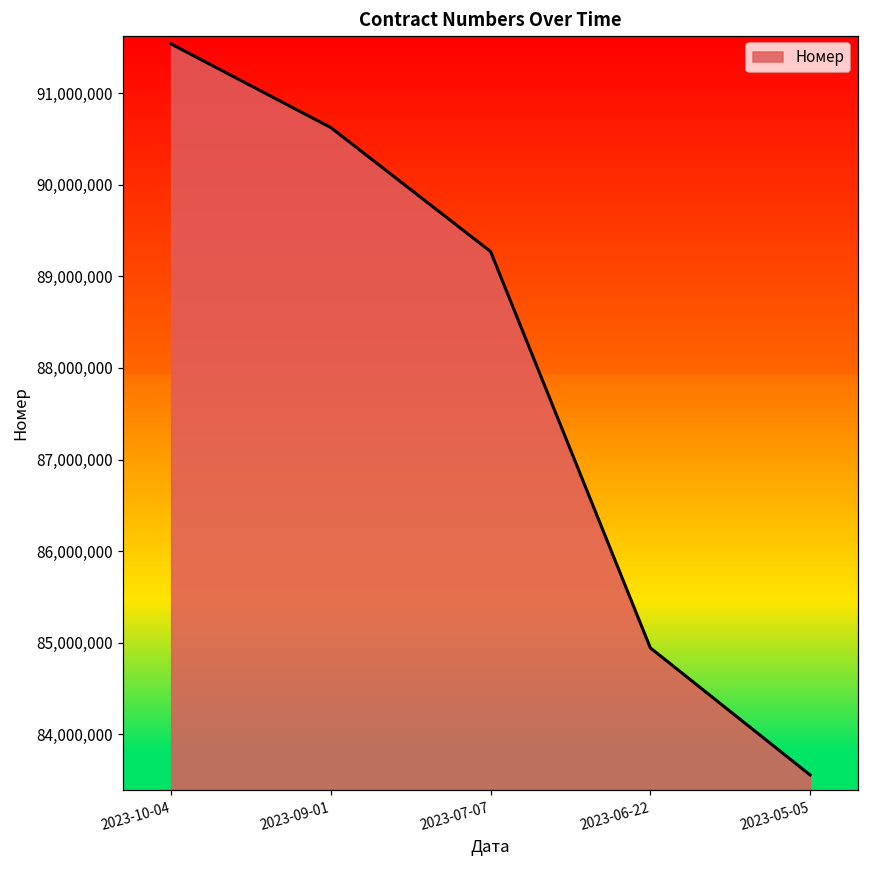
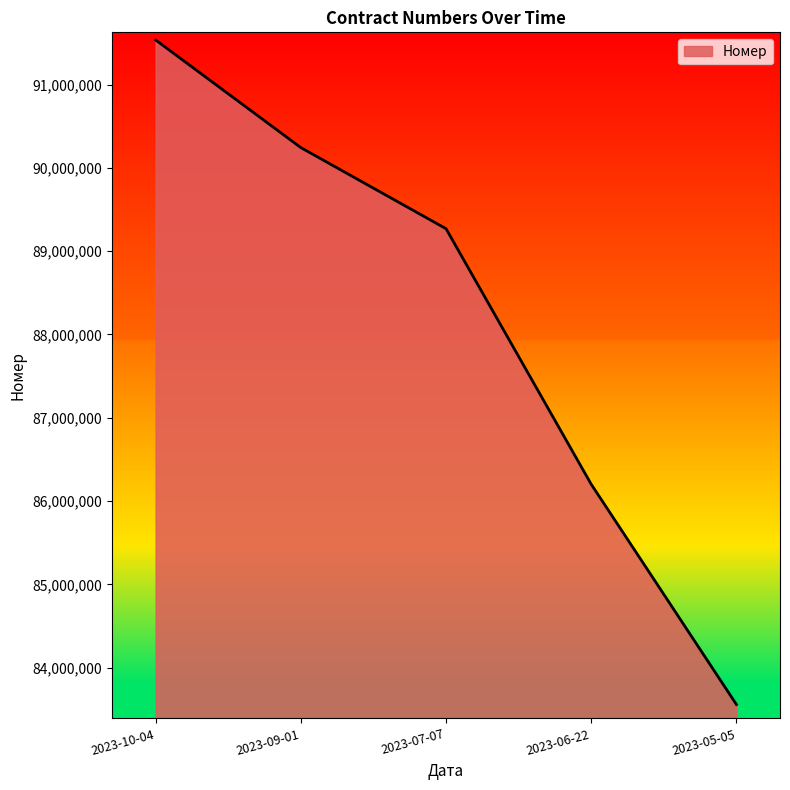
  {
    "2023-10-04": "91,500,000",
-   "2023-09-01": "90,600,000",
+   "2023-09-01": "90,200,000",
    "2023-07-07": "89,300,000",
-   "2023-06-22": "84,900,000",
+   "2023-06-22": "86,200,000",
    "2023-05-05": "83,600,000"
  }
